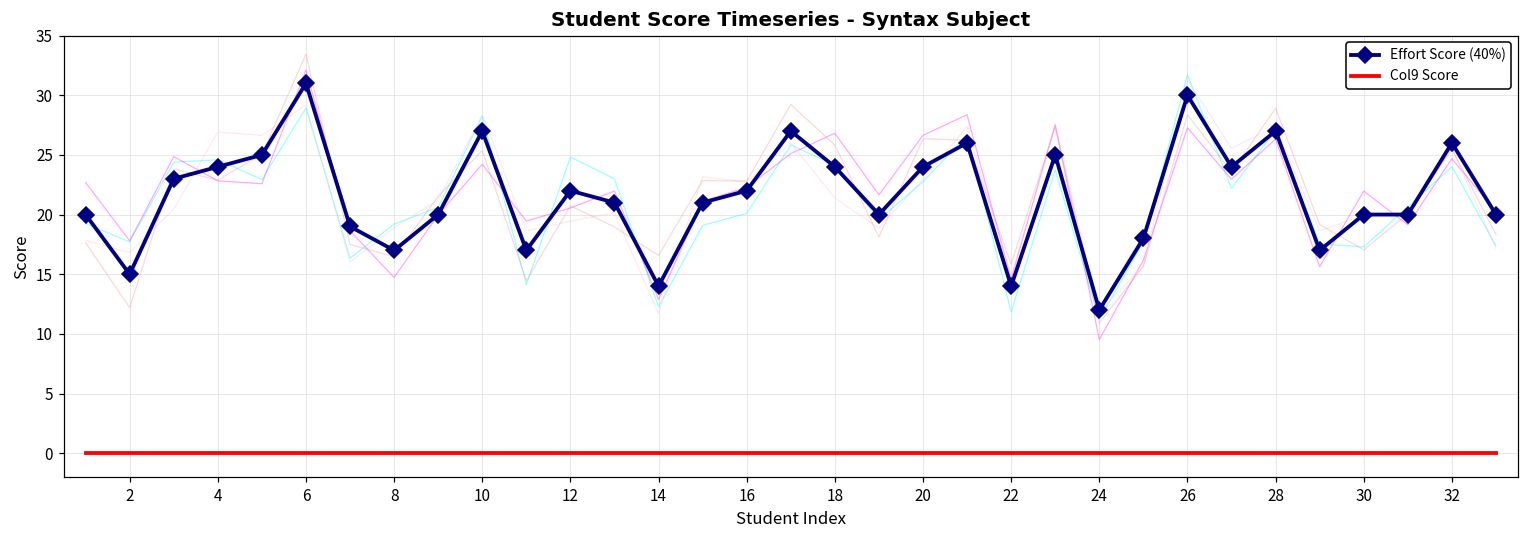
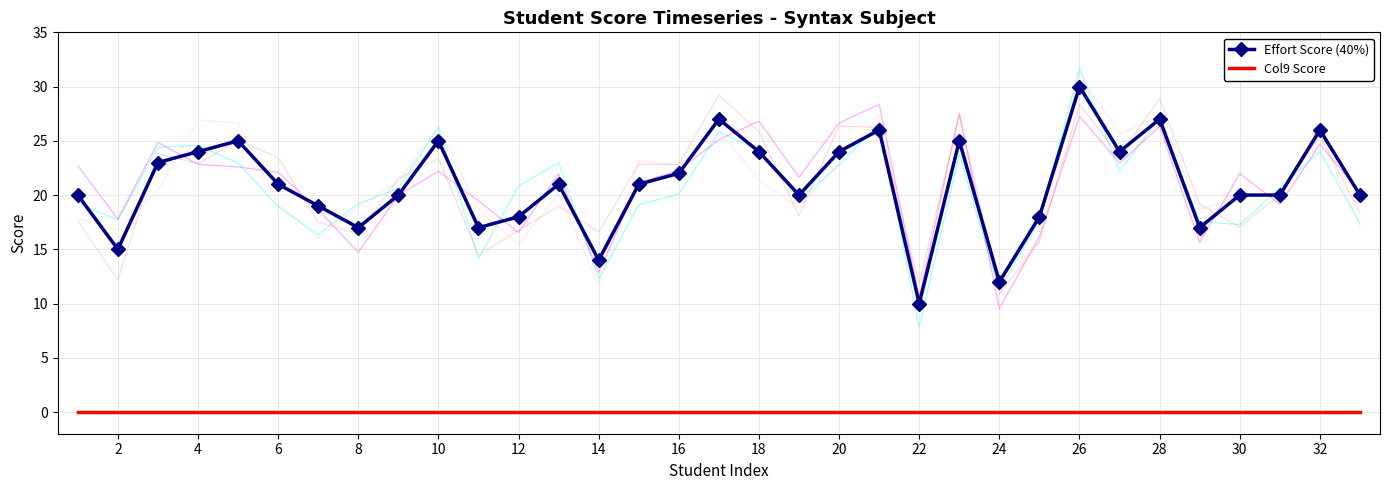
  {
    "Effort Score (40%)": {
      "2": 15,
      "4": 24,
-     "6": 31,
+     "6": 21,
      "8": 17,
-     "10": 27,
-     "12": 22,
+     "10": 25,
+     "12": 18,
      "14": 14,
      "16": 22,
      "20": 24,
-     "22": 14,
+     "22": 10,
      "26": 30,
      "32": 26
    },
    "Col9 Score": {
      "2": 0,
      "4": 0,
      "6": 0,
      "8": 0,
      "10": 0,
      "12": 0,
      "14": 0,
      "16": 0,
      "18": 0,
      "20": 0,
      "22": 0,
      "24": 0,
      "26": 0,
      "28": 0,
      "30": 0,
      "32": 0
    }
  }
